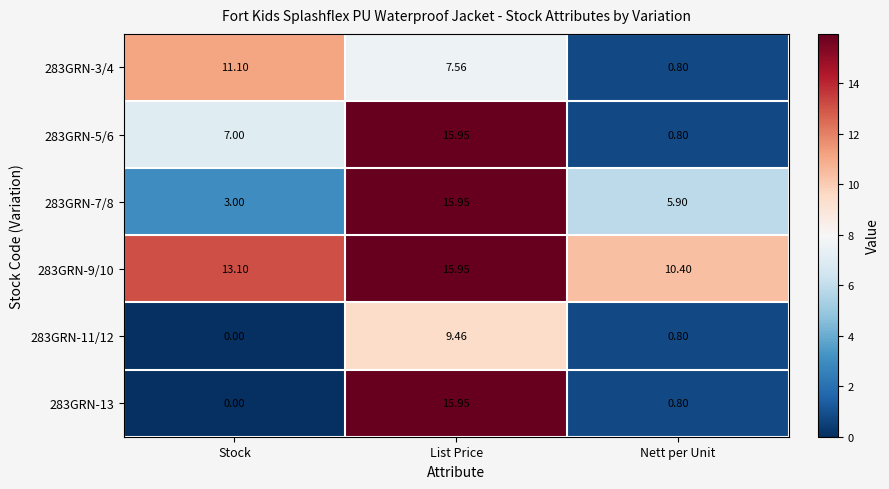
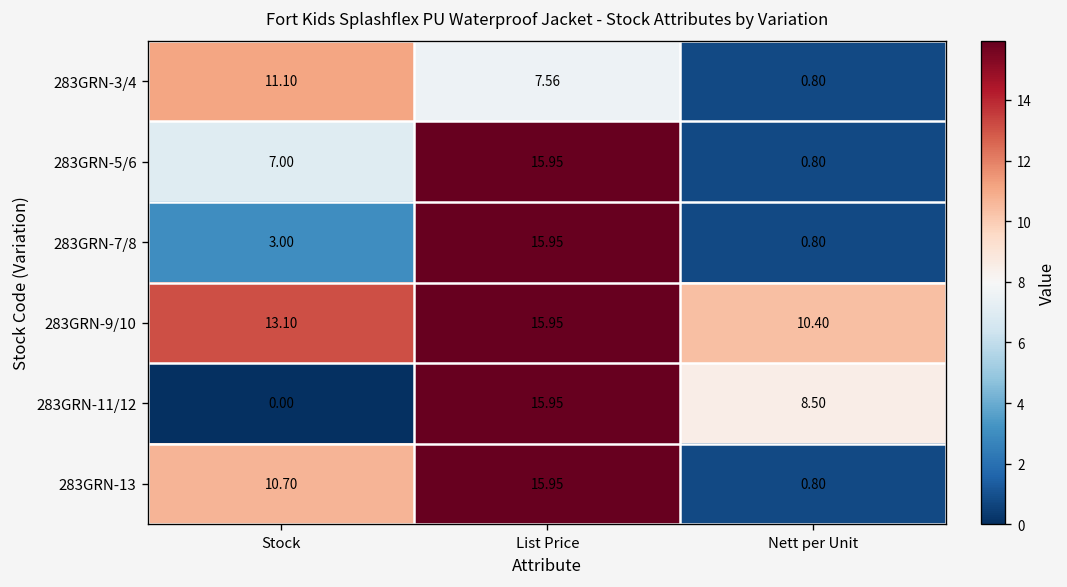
  {
    "283GRN-3/4": {
      "Stock": 11.10,
      "List Price": 7.56,
      "Nett per Unit": 0.80
    },
    "283GRN-5/6": {
      "Stock": 7.00,
      "List Price": 15.95,
      "Nett per Unit": 0.80
    },
    "283GRN-7/8": {
      "Stock": 3.00,
      "List Price": 15.95,
-     "Nett per Unit": 5.90
+     "Nett per Unit": 0.80
    },
    "283GRN-9/10": {
      "Stock": 13.10,
      "List Price": 15.95,
      "Nett per Unit": 10.40
    },
    "283GRN-11/12": {
      "Stock": 0.00,
-     "List Price": 9.46,
-     "Nett per Unit": 0.80
+     "List Price": 15.95,
+     "Nett per Unit": 8.50
    },
    "283GRN-13": {
-     "Stock": 0.00,
+     "Stock": 10.70,
      "List Price": 15.95,
      "Nett per Unit": 0.80
    }
  }
